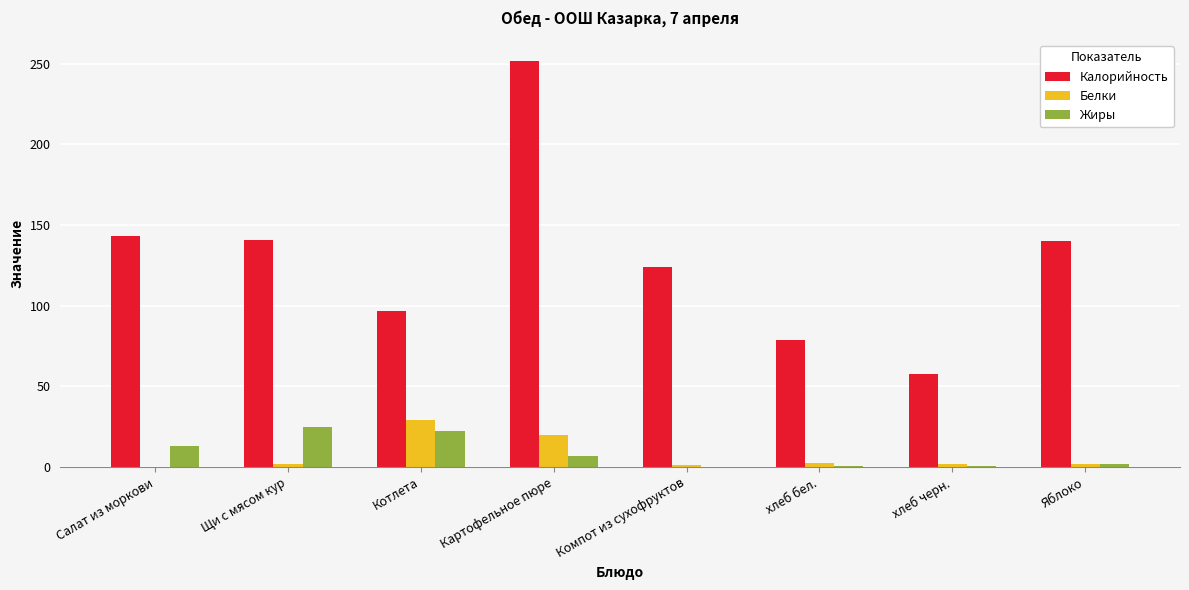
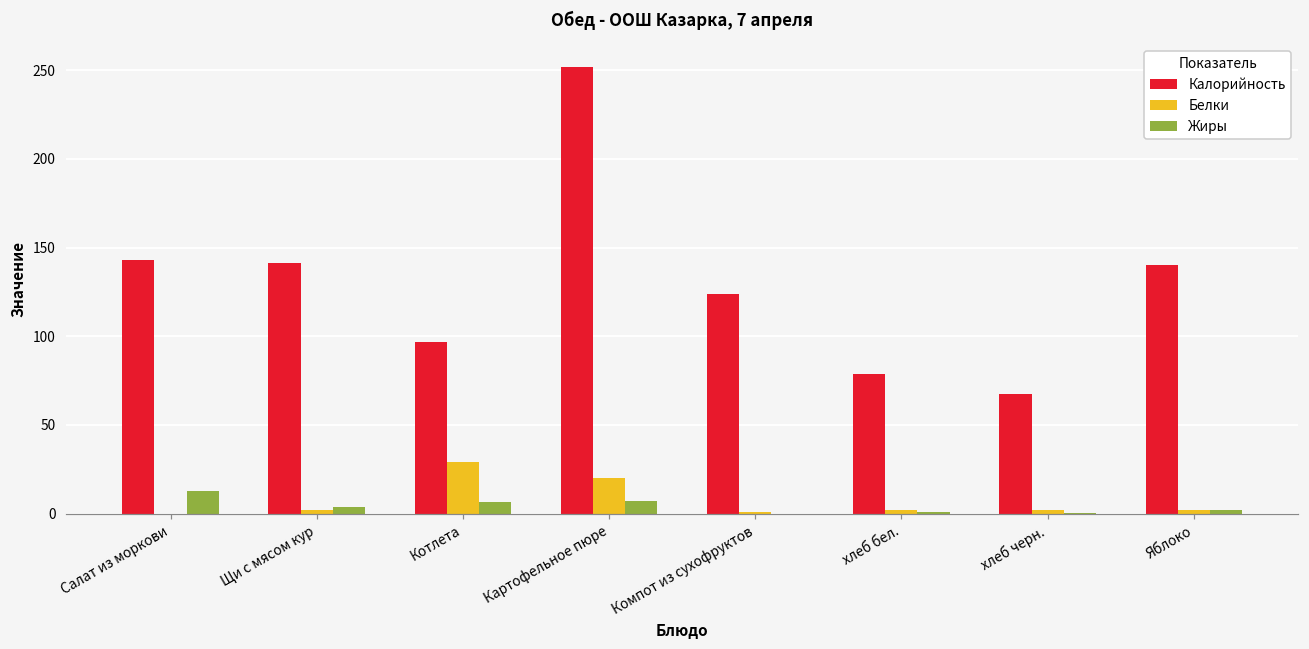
  {
    "Калорийность": {
      "Салат из моркови": 143,
      "Щи с мясом кур": 141,
      "Котлета": 97,
      "Картофельное пюре": 252,
      "Компот из сухофруктов": 124,
      "хлеб бел.": 79,
-     "хлеб черн.": 58,
+     "хлеб черн.": 68,
      "Яблоко": 140
    },
    "Белки": {
      "Салат из моркови": 0,
      "Щи с мясом кур": 2,
      "Котлета": 29,
      "Картофельное пюре": 20,
      "хлеб бел.": 2,
      "хлеб черн.": 2,
      "Яблоко": 2
    },
    "Жиры": {
      "Салат из моркови": 13,
-     "Щи с мясом кур": 25,
-     "Котлета": 23,
+     "Щи с мясом кур": 4,
+     "Котлета": 7,
      "Картофельное пюре": 7,
      "Компот из сухофруктов": 0,
      "Яблоко": 2
    }
  }
